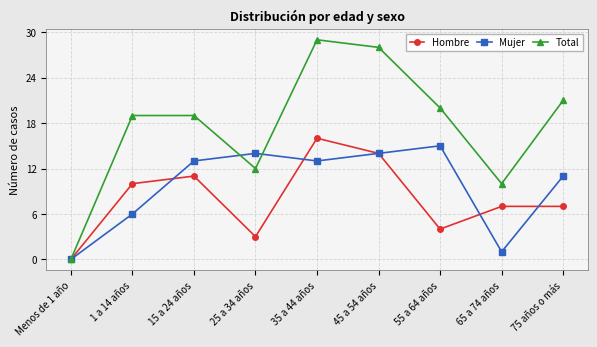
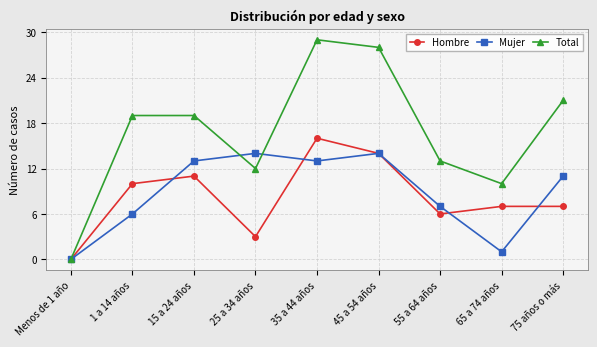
  {
    "Hombre": {
      "1 a 14 años": 10,
      "15 a 24 años": 11,
      "25 a 34 años": 3,
      "35 a 44 años": 16,
-     "55 a 64 años": 4,
+     "55 a 64 años": 6,
      "65 a 74 años": 7,
      "75 años o más": 7
    },
    "Mujer": {
      "1 a 14 años": 6,
      "15 a 24 años": 13,
      "25 a 34 años": 14,
      "35 a 44 años": 13,
-     "55 a 64 años": 15,
+     "55 a 64 años": 7,
      "65 a 74 años": 1,
      "75 años o más": 11
    },
    "Total": {
      "1 a 14 años": 19,
      "15 a 24 años": 19,
      "25 a 34 años": 12,
      "35 a 44 años": 29,
      "45 a 54 años": 28,
-     "55 a 64 años": 20,
+     "55 a 64 años": 13,
      "65 a 74 años": 10,
      "75 años o más": 21
    }
  }
